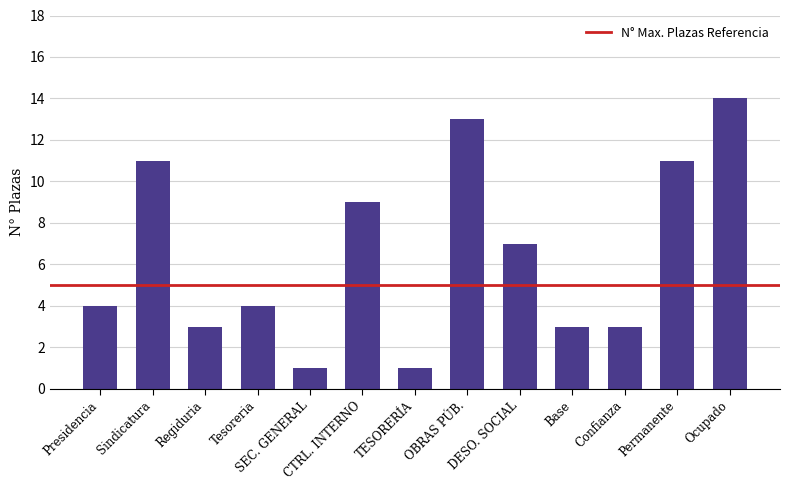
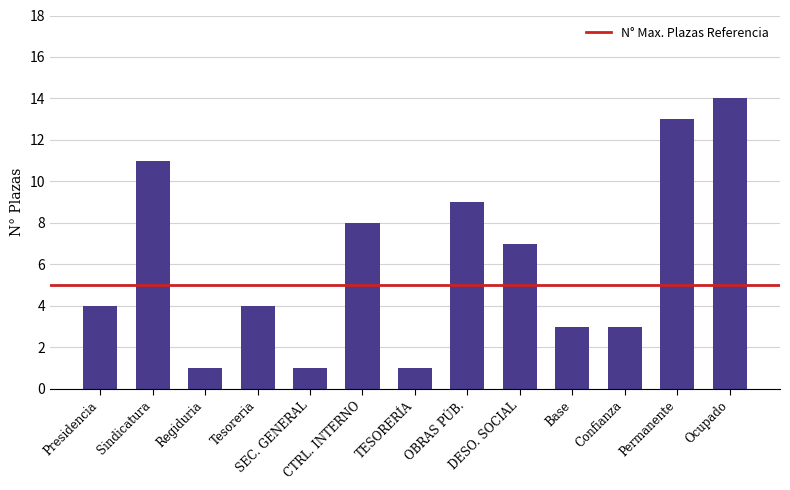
  {
    "Presidencia": 4,
    "Sindicatura": 11,
-   "Regiduria": 3,
+   "Regiduria": 1,
    "Tesoreria": 4,
    "SEC. GENERAL": 1,
-   "CTRL. INTERNO": 9,
+   "CTRL. INTERNO": 8,
    "TESORERÍA": 1,
-   "OBRAS PÚB.": 13,
+   "OBRAS PÚB.": 9,
    "DESO. SOCIAL": 7,
    "Base": 3,
    "Confianza": 3,
-   "Permanente": 11,
+   "Permanente": 13,
    "Ocupado": 14
  }
